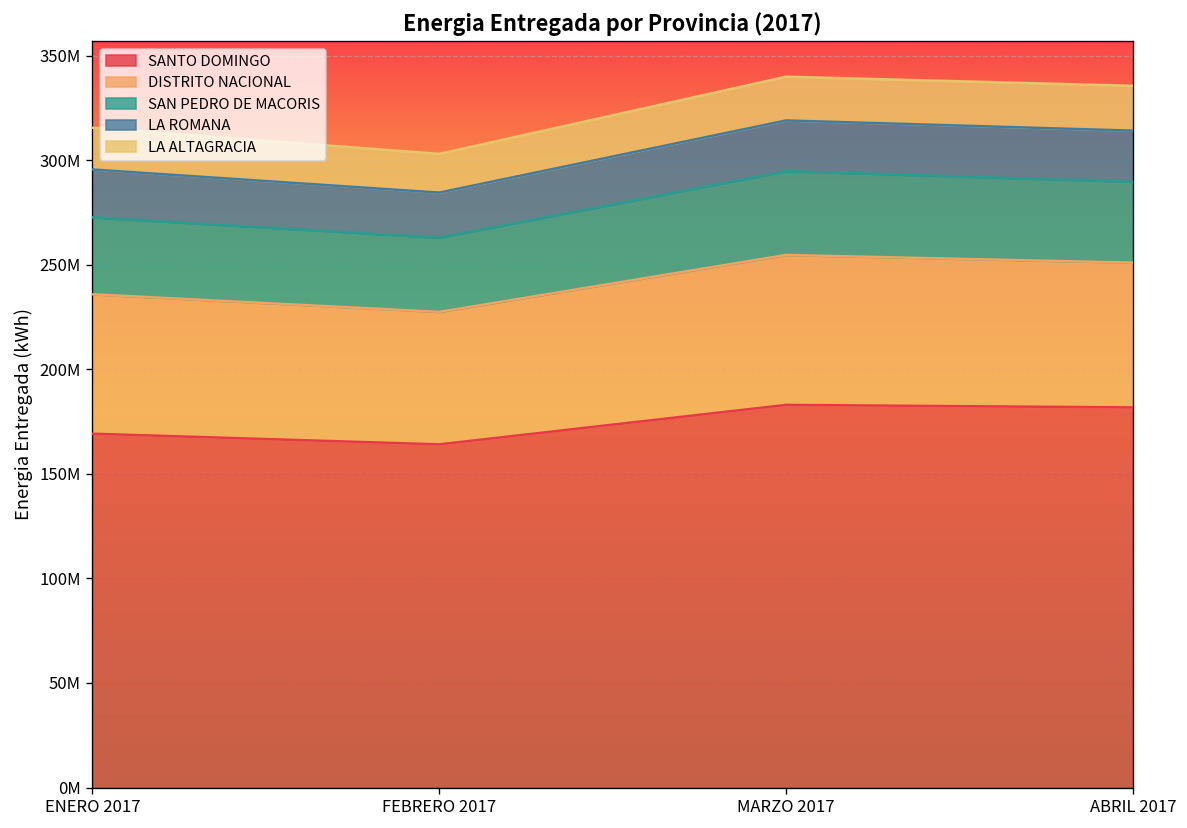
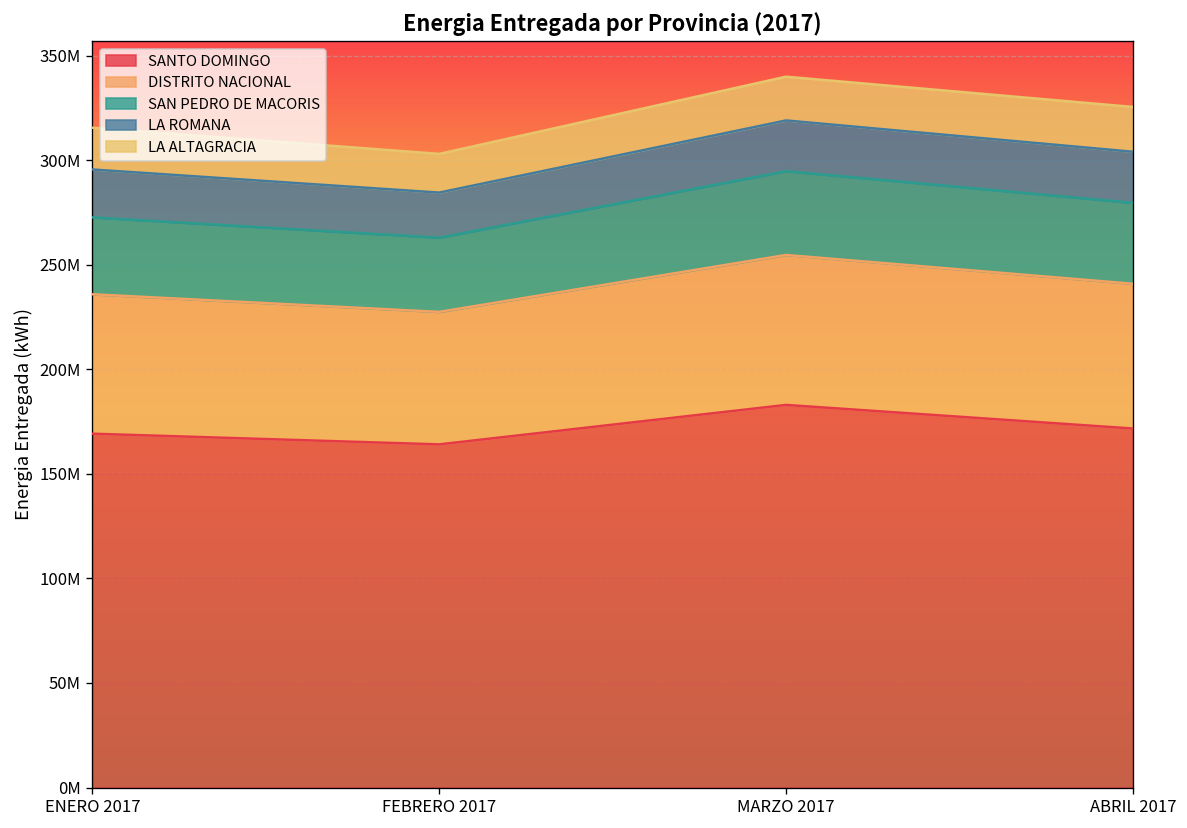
  {
    "SANTO DOMINGO": {
      "ENERO 2017": 169000000,
      "FEBRERO 2017": 164000000,
      "MARZO 2017": 183000000,
-     "ABRIL 2017": 182000000
+     "ABRIL 2017": 172000000
    }
  }
